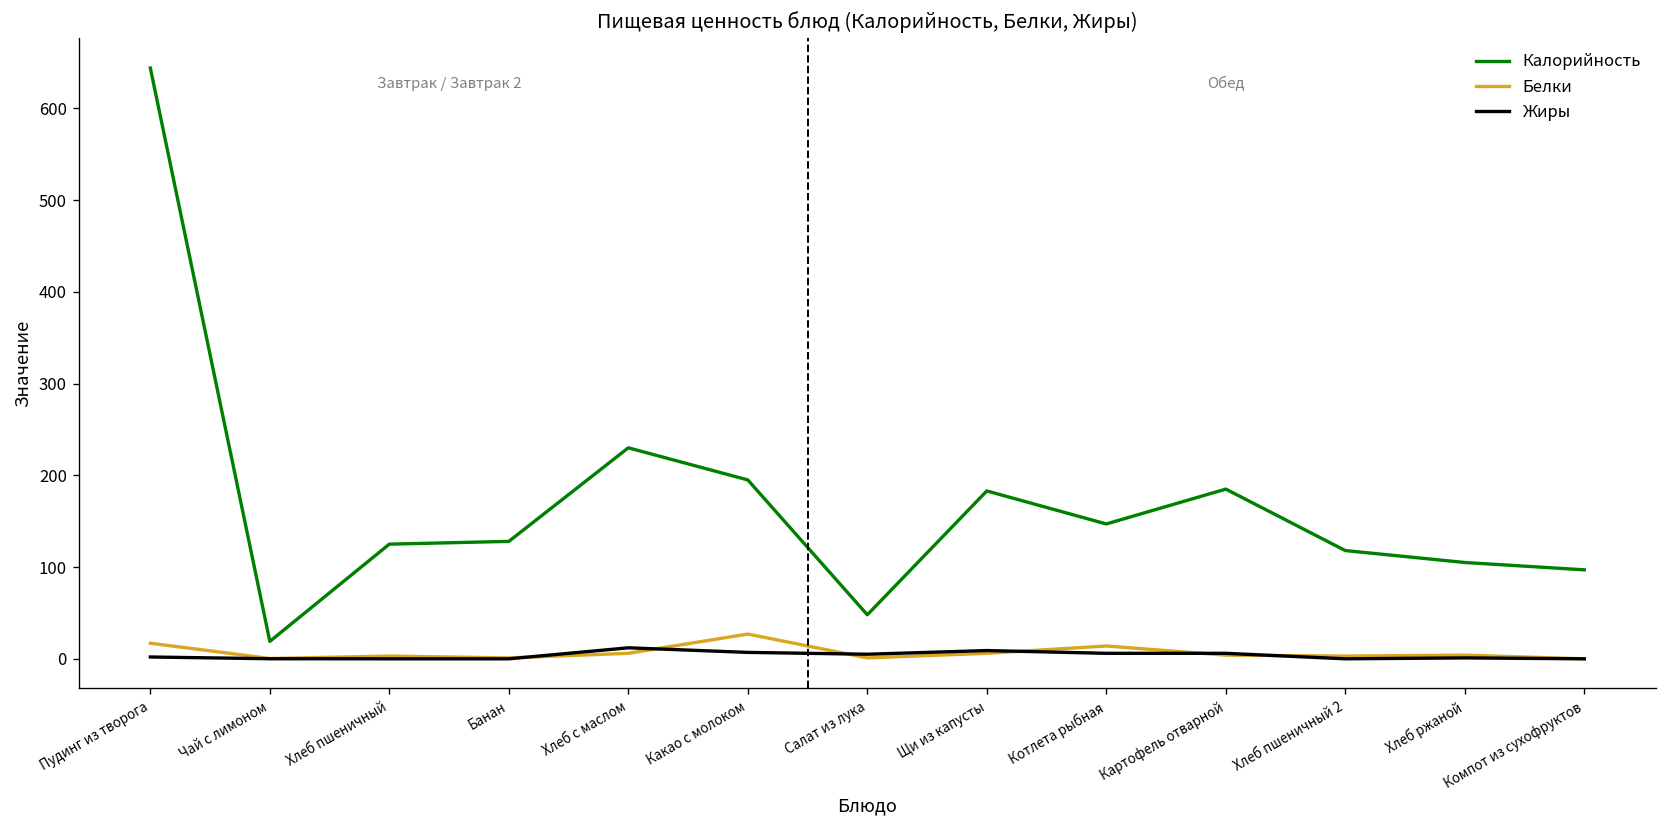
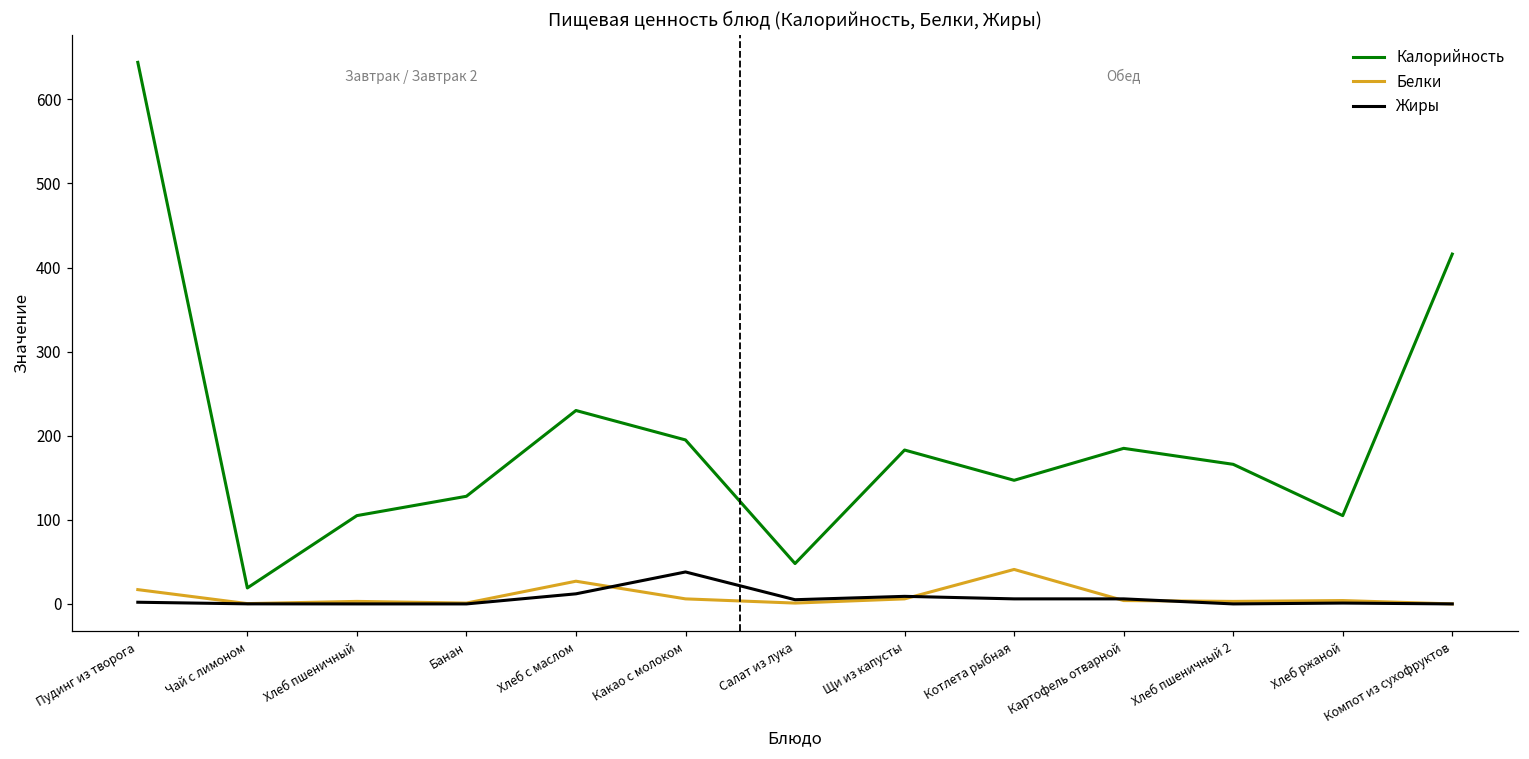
  {
    "Калорийность": {
      "Пудинг из творога": 640,
      "Чай с лимоном": 20,
-     "Хлеб пшеничный": 130,
+     "Хлеб пшеничный": 110,
      "Банан": 130,
      "Хлеб с маслом": 230,
      "Какао с молоком": 200,
      "Салат из лука": 50,
      "Щи из капусты": 180,
      "Котлета рыбная": 150,
      "Картофель отварной": 190,
-     "Хлеб пшеничный 2": 120,
+     "Хлеб пшеничный 2": 170,
      "Хлеб ржаной": 110,
-     "Компот из сухофруктов": 100
+     "Компот из сухофруктов": 420
    },
    "Белки": {
      "Пудинг из творога": 20,
-     "Хлеб с маслом": 10,
-     "Какао с молоком": 30,
+     "Хлеб с маслом": 30,
+     "Какао с молоком": 10,
      "Салат из лука": 0,
-     "Котлета рыбная": 10
+     "Котлета рыбная": 40
    },
    "Жиры": {
      "Пудинг из творога": 0,
      "Хлеб с маслом": 10,
-     "Какао с молоком": 10,
+     "Какао с молоком": 40,
      "Салат из лука": 10,
      "Котлета рыбная": 10
    }
  }
